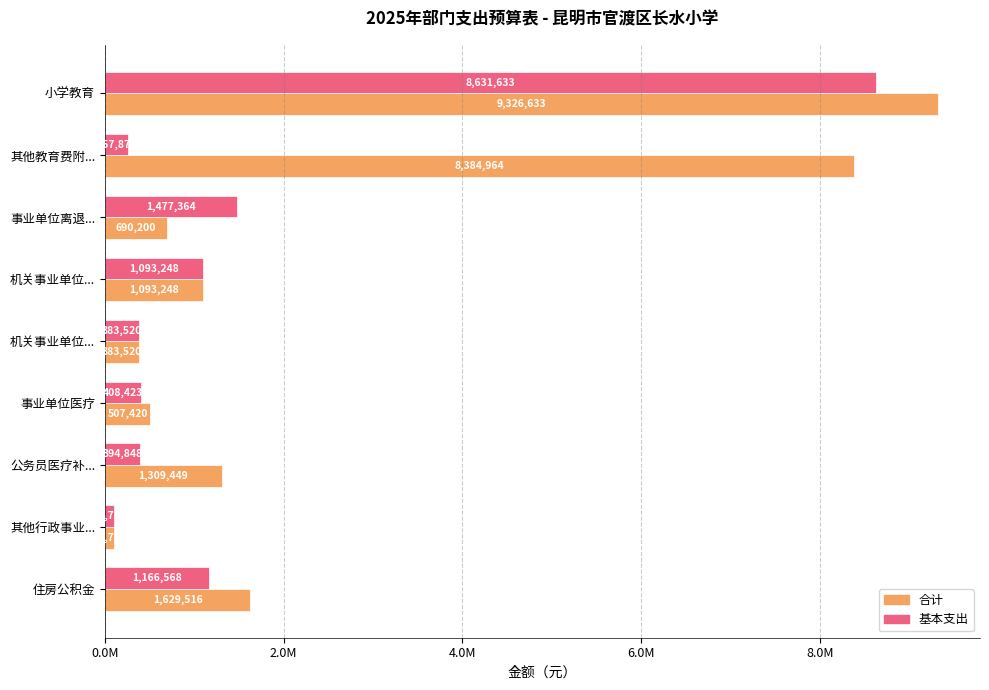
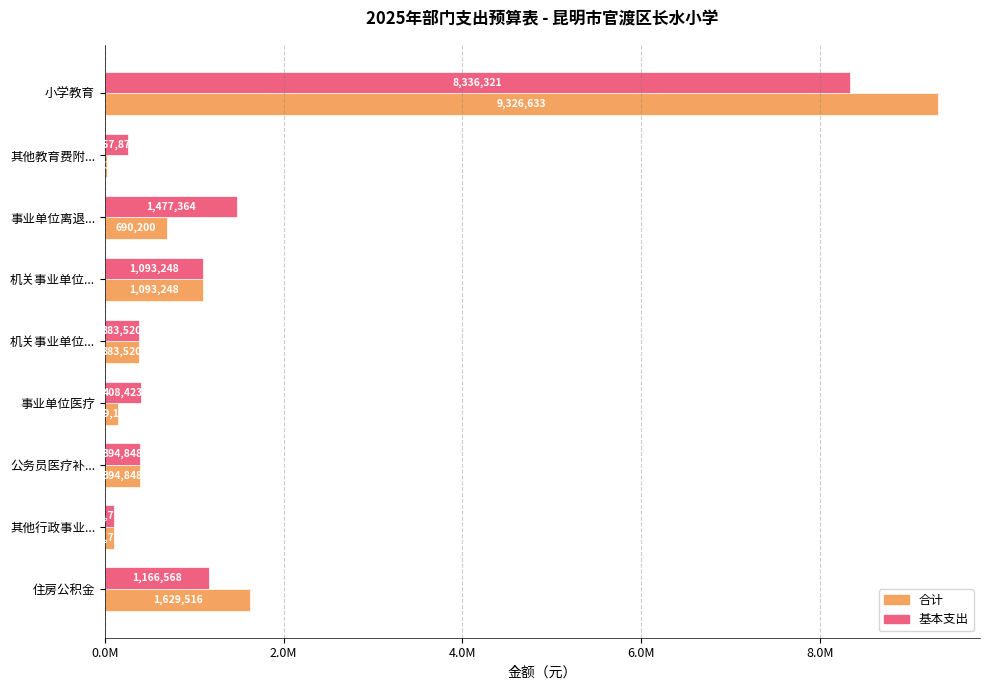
  {
    "合计": {
      "小学教育": "9,326,633",
-     "其他教育费附...": "8400000",
+     "其他教育费附...": "0",
      "事业单位离退...": "690,200",
-     "事业单位医疗": "500000",
-     "公务员医疗补...": "1,309,449",
+     "事业单位医疗": "100000",
+     "公务员医疗补...": "394,848",
      "住房公积金": "1,629,516"
    },
    "基本支出": {
-     "小学教育": "8,631,633",
+     "小学教育": "8,336,321",
      "其他教育费附...": "257,878",
      "事业单位离退...": "1,477,364",
      "事业单位医疗": "408,423",
      "公务员医疗补...": "394,848",
      "住房公积金": "1,166,568"
    }
  }
